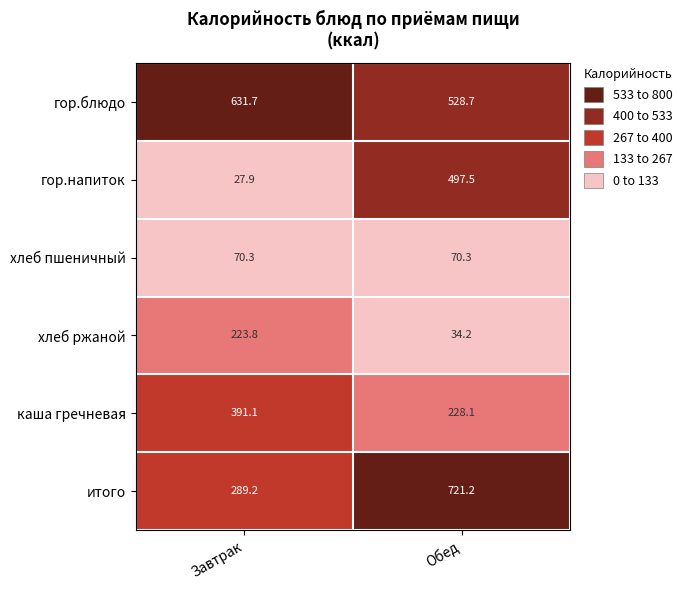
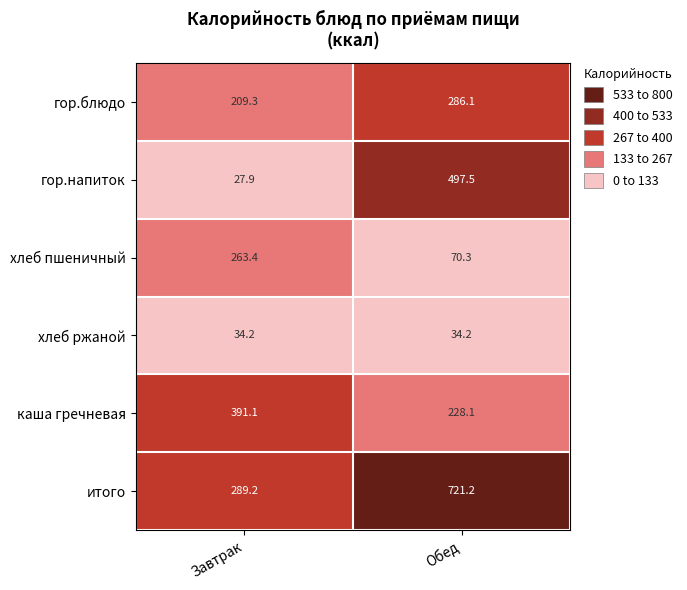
  {
    "гор.блюдо": {
-     "Завтрак": 631.7,
-     "Обед": 528.7
+     "Завтрак": 209.3,
+     "Обед": 286.1
    },
    "гор.напиток": {
      "Завтрак": 27.9,
      "Обед": 497.5
    },
    "хлеб пшеничный": {
-     "Завтрак": 70.3,
+     "Завтрак": 263.4,
      "Обед": 70.3
    },
    "хлеб ржаной": {
-     "Завтрак": 223.8,
+     "Завтрак": 34.2,
      "Обед": 34.2
    },
    "каша гречневая": {
      "Завтрак": 391.1,
      "Обед": 228.1
    },
    "итого": {
      "Завтрак": 289.2,
      "Обед": 721.2
    }
  }
